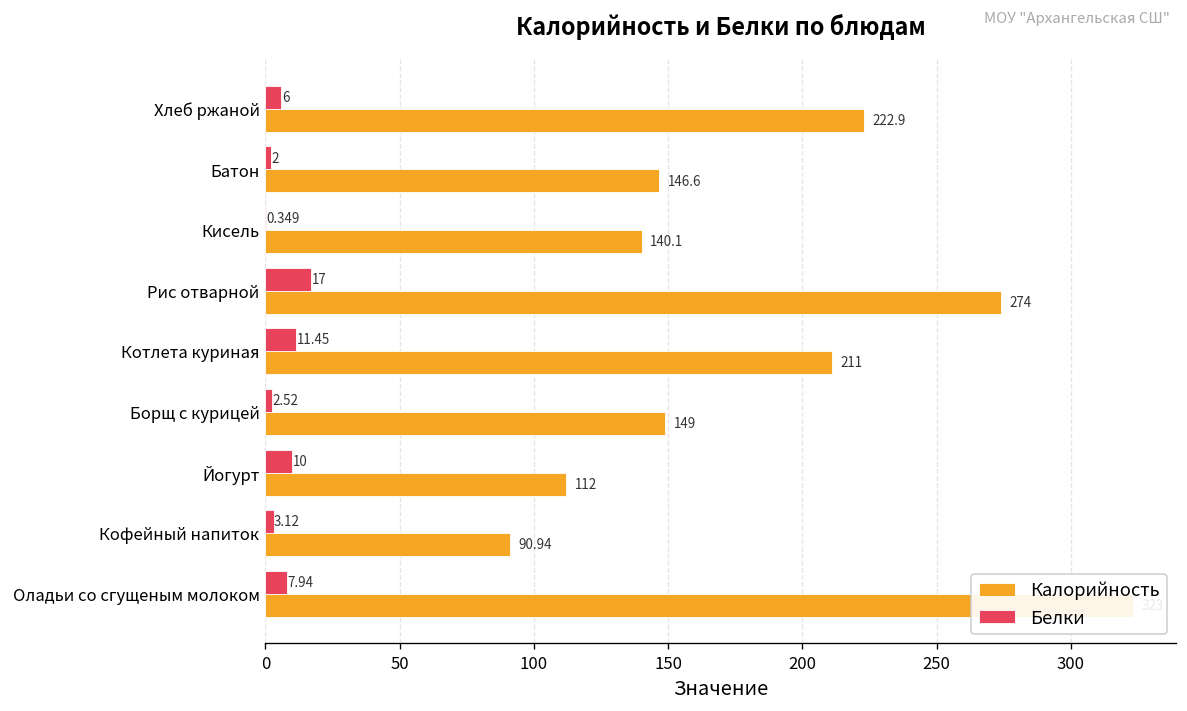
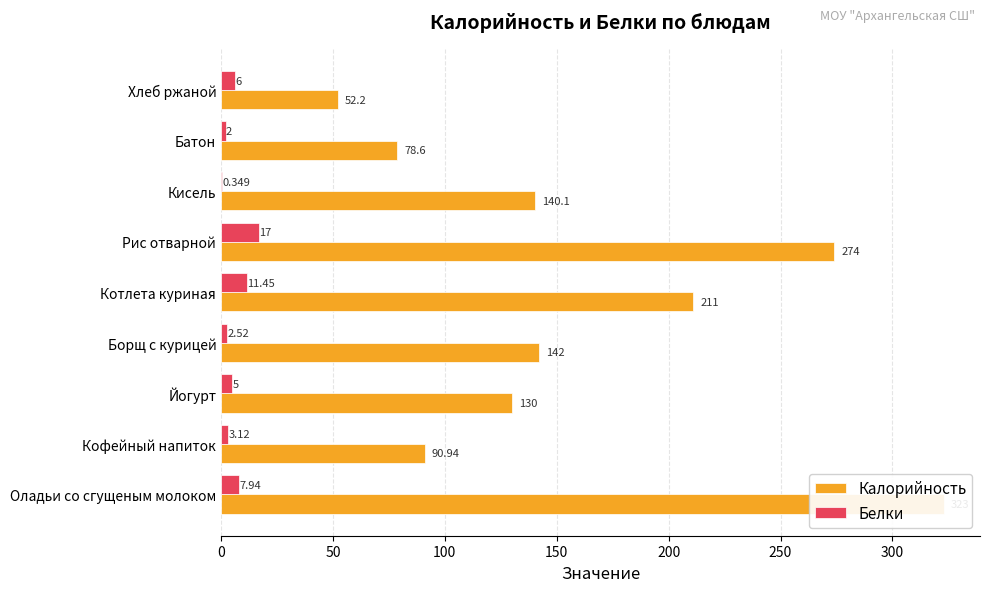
  {
    "Калорийность": {
-     "Хлеб ржаной": 222.9,
-     "Батон": 146.6,
+     "Хлеб ржаной": 52.2,
+     "Батон": 78.6,
      "Кисель": 140.1,
      "Рис отварной": 274,
      "Котлета куриная": 211,
-     "Борщ с курицей": 149,
-     "Йогурт": 112,
+     "Борщ с курицей": 142,
+     "Йогурт": 130,
      "Кофейный напиток": 90.94
    },
    "Белки": {
      "Хлеб ржаной": 6,
      "Батон": 2,
      "Кисель": 0.349,
      "Рис отварной": 17,
      "Котлета куриная": 11.45,
      "Борщ с курицей": 2.52,
-     "Йогурт": 10,
+     "Йогурт": 5,
      "Кофейный напиток": 3.12,
      "Оладьи со сгущеным молоком": 7.94
    }
  }
